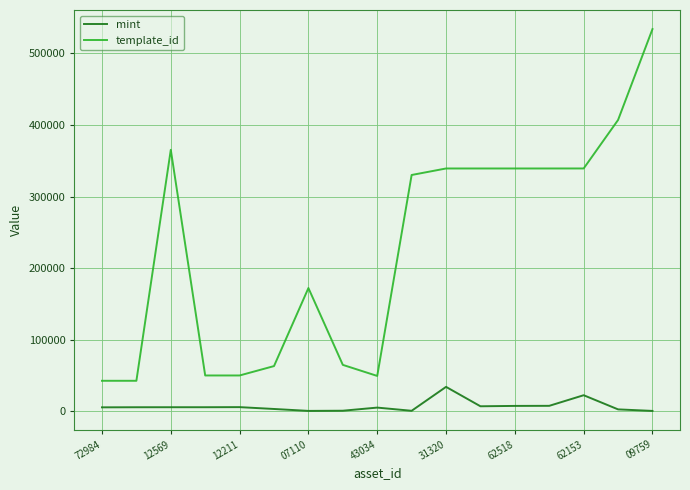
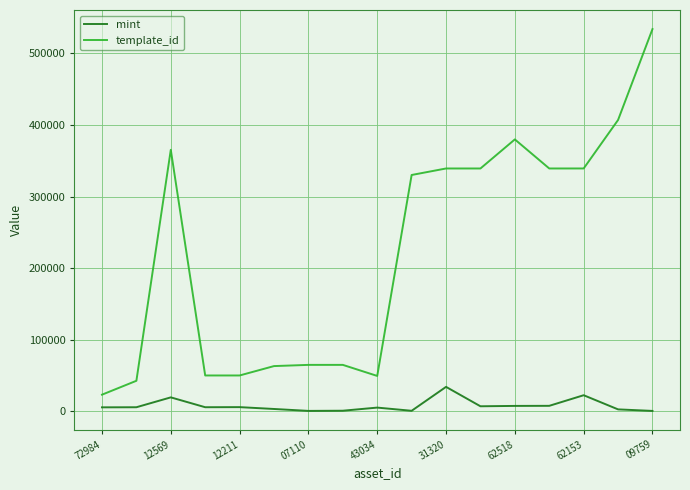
  {
    "mint": {
      "72984": 10000,
-     "12569": 10000,
+     "12569": 20000,
      "12211": 10000,
      "07110": 0,
      "43034": 0,
      "31320": 30000,
      "62518": 10000,
      "62153": 20000,
      "09759": 0
    },
    "template_id": {
-     "72984": 40000,
+     "72984": 20000,
      "12569": 370000,
      "12211": 50000,
-     "07110": 170000,
+     "07110": 60000,
      "43034": 50000,
      "31320": 340000,
-     "62518": 340000,
+     "62518": 380000,
      "62153": 340000,
      "09759": 530000
    }
  }
